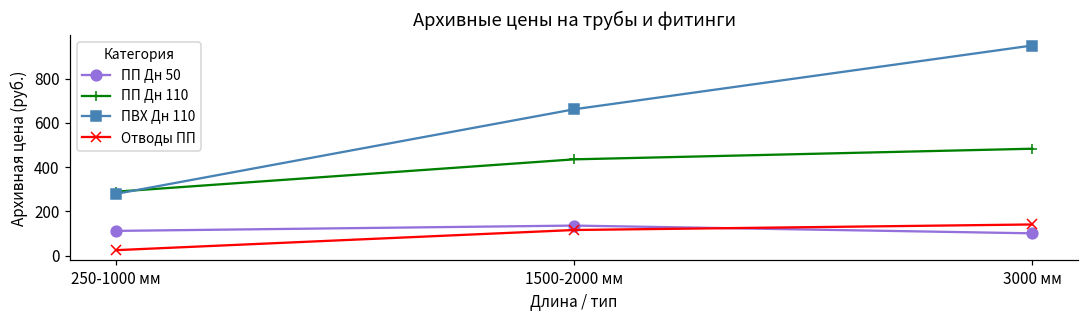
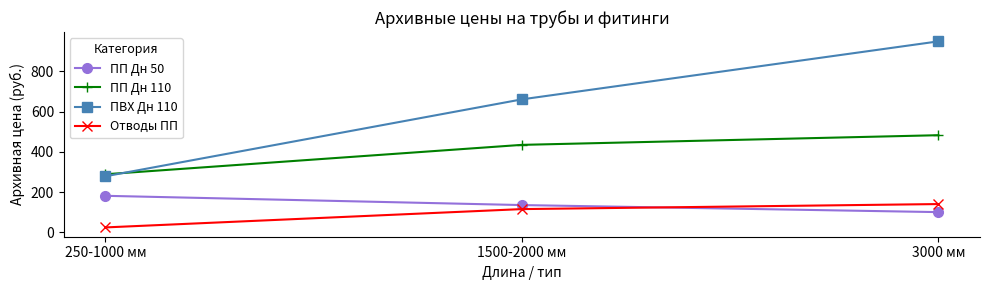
  {
    "ПП Дн 50": {
-     "250-1000 мм": 110,
+     "250-1000 мм": 180,
      "1500-2000 мм": 140,
      "3000 мм": 100
    },
    "ПП Дн 110": {
      "1500-2000 мм": 440,
      "3000 мм": 480
    },
    "ПВХ Дн 110": {
      "1500-2000 мм": 660,
      "3000 мм": 950
    },
    "Отводы ПП": {
      "250-1000 мм": 30,
      "1500-2000 мм": 120,
      "3000 мм": 140
    }
  }
